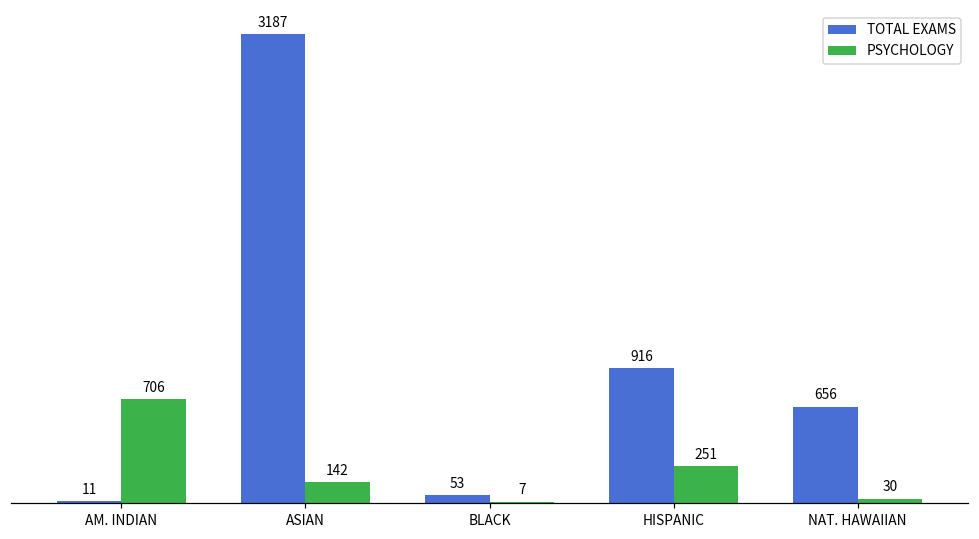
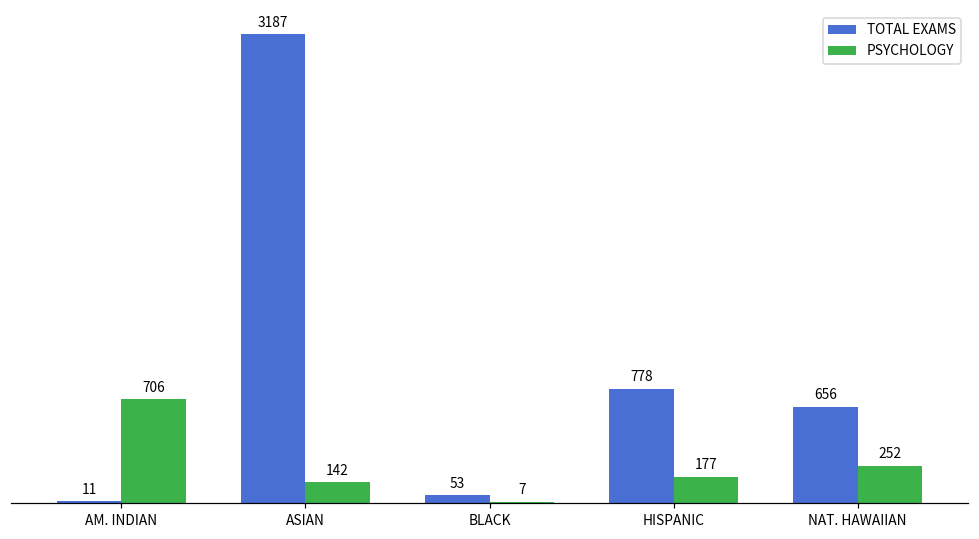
  {
    "TOTAL EXAMS": {
      "AM. INDIAN": 11,
      "ASIAN": 3187,
      "BLACK": 53,
-     "HISPANIC": 916,
+     "HISPANIC": 778,
      "NAT. HAWAIIAN": 656
    },
    "PSYCHOLOGY": {
      "AM. INDIAN": 706,
      "ASIAN": 142,
      "BLACK": 7,
-     "HISPANIC": 251,
-     "NAT. HAWAIIAN": 30
+     "HISPANIC": 177,
+     "NAT. HAWAIIAN": 252
    }
  }
